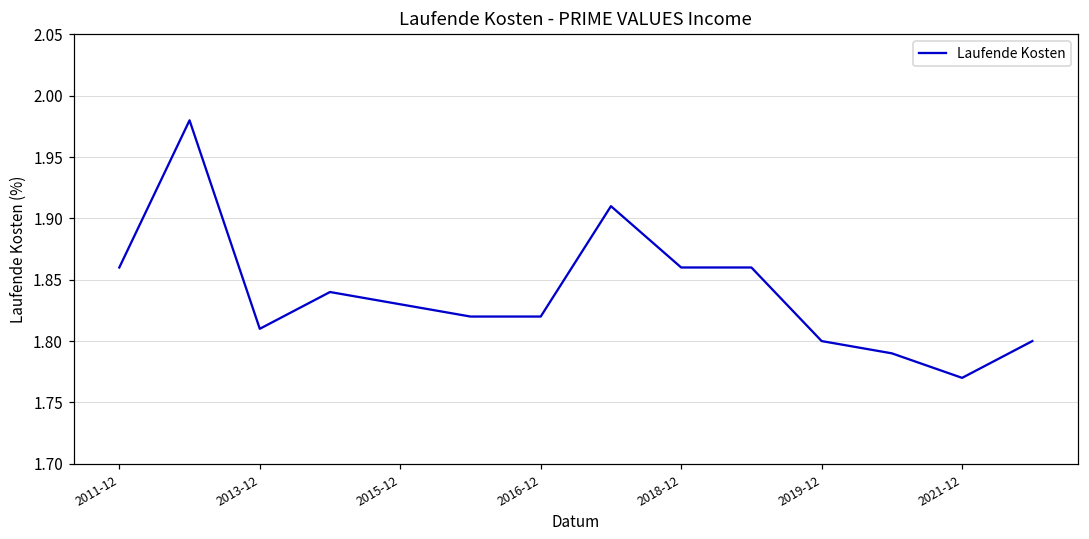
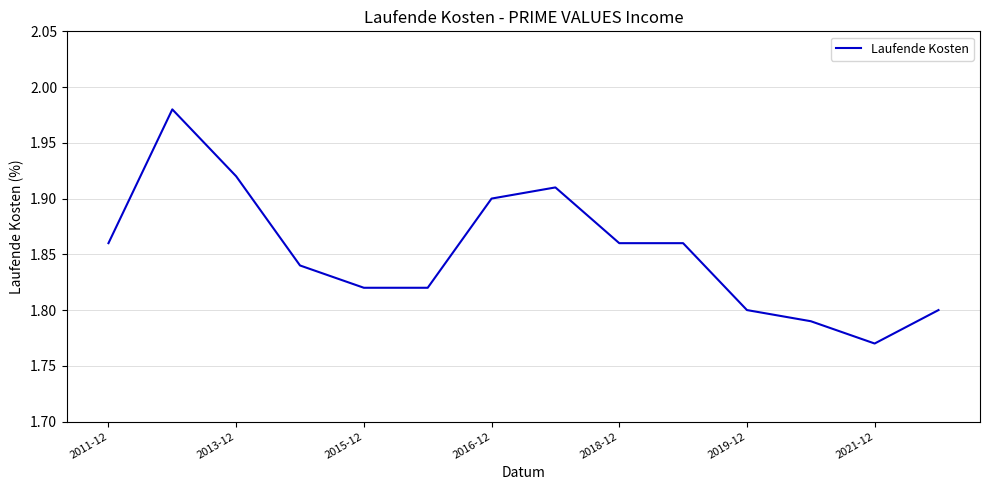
  {
    "2011-12": 1.86,
-   "2013-12": 1.81,
-   "2015-12": 1.83,
-   "2016-12": 1.82,
+   "2013-12": 1.92,
+   "2015-12": 1.82,
+   "2016-12": 1.90,
    "2018-12": 1.86,
    "2019-12": 1.80,
    "2021-12": 1.77
  }
